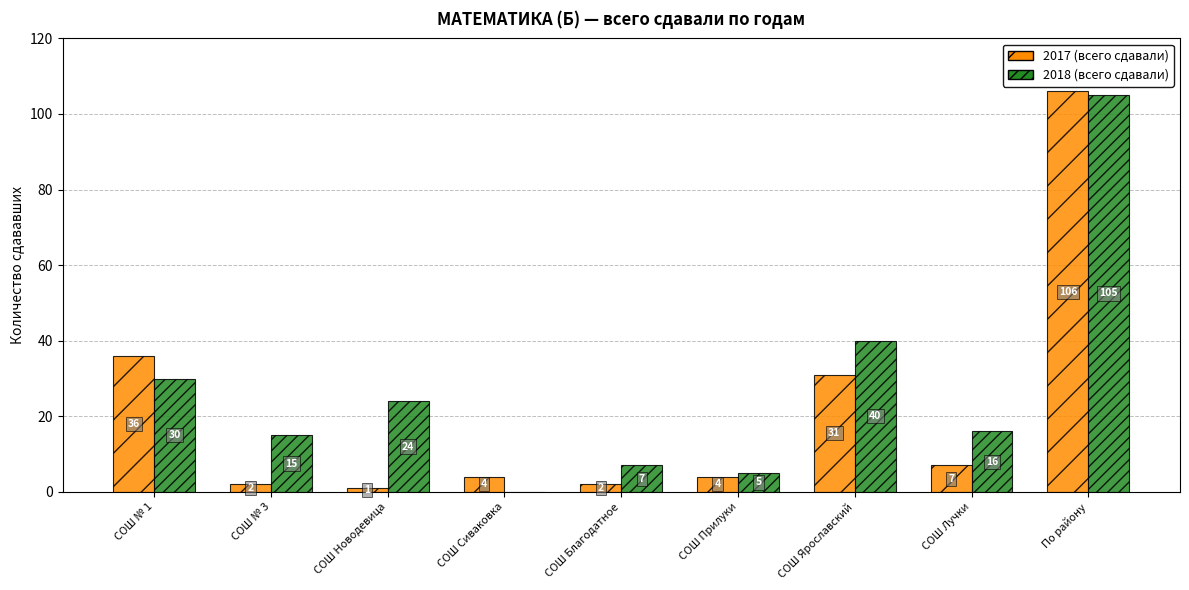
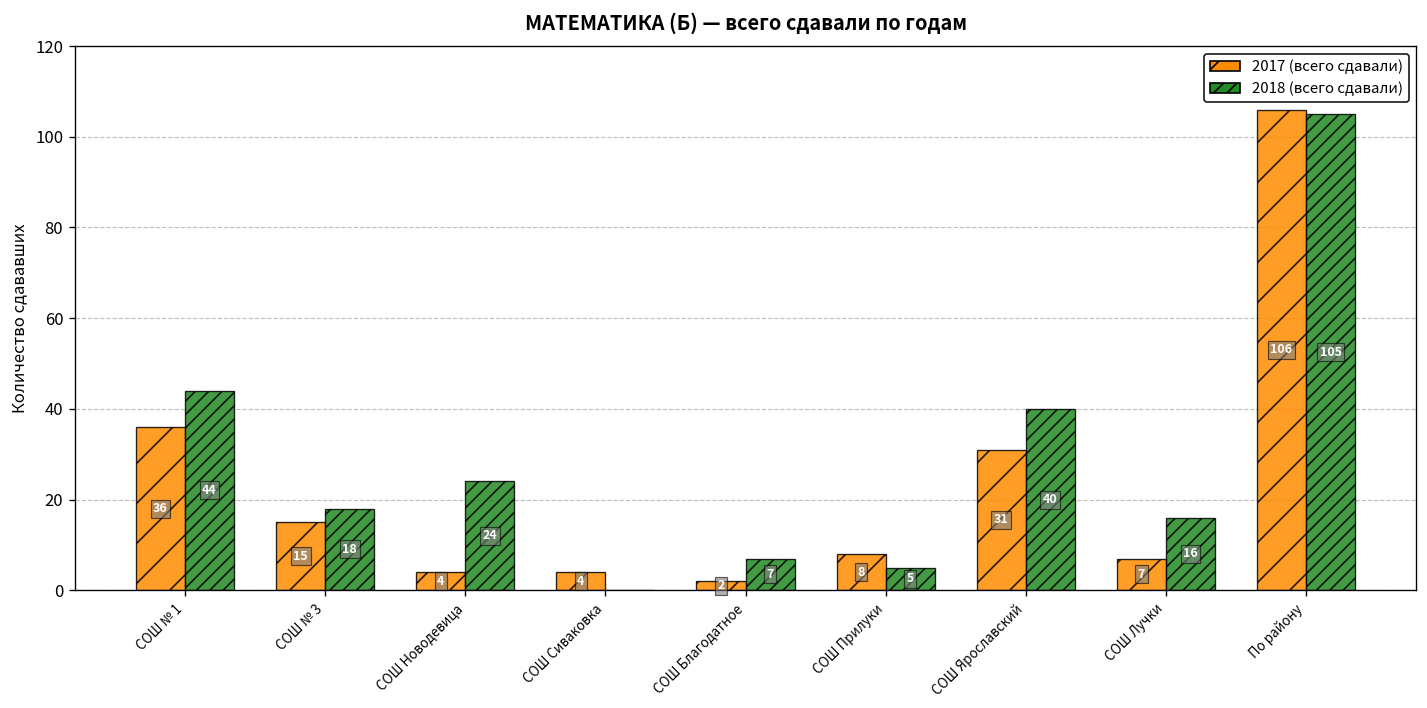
  {
    "2017 (всего сдавали)": {
-     "СОШ № 3": 2,
-     "СОШ Новодевица": 1,
-     "СОШ Прилуки": 4
+     "СОШ № 3": 15,
+     "СОШ Новодевица": 4,
+     "СОШ Прилуки": 8
    },
    "2018 (всего сдавали)": {
-     "СОШ № 1": 30,
-     "СОШ № 3": 15
+     "СОШ № 1": 44,
+     "СОШ № 3": 18
    }
  }
